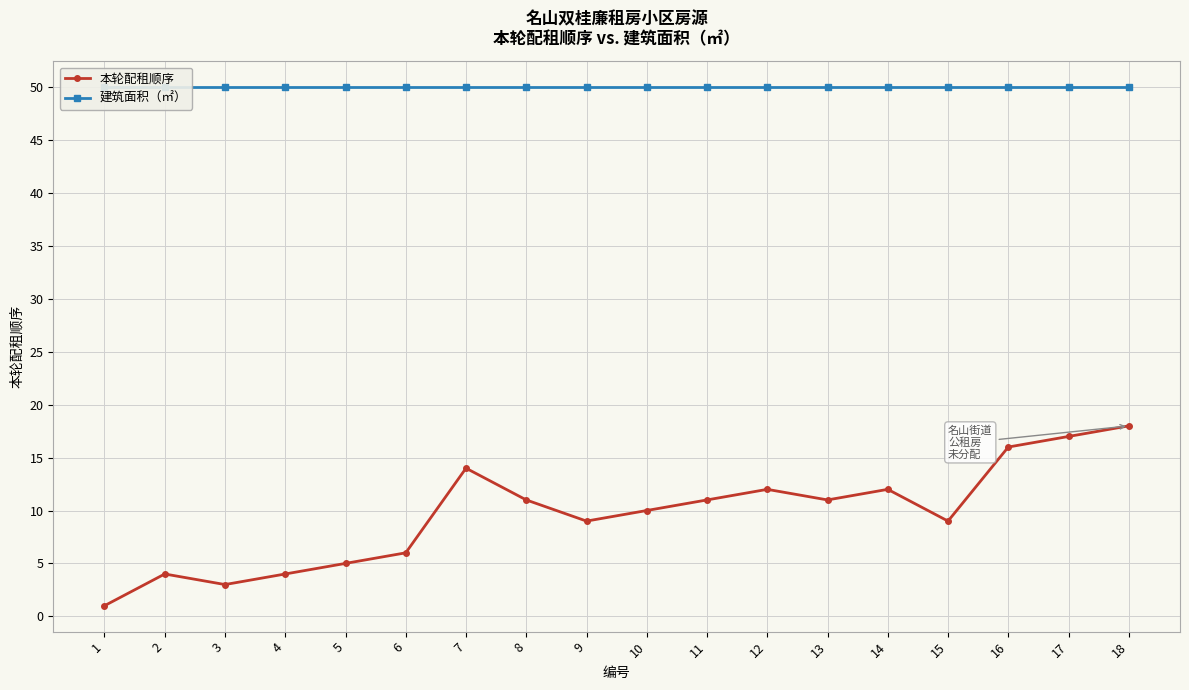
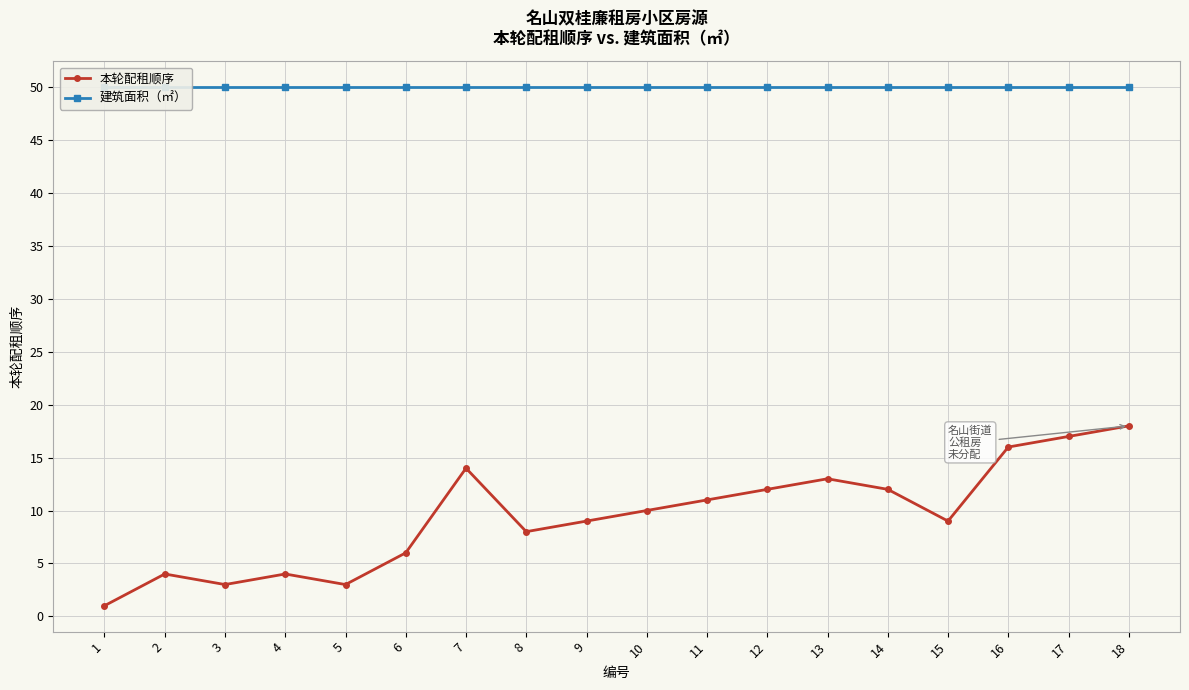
  {
    "本轮配租顺序": {
      "1": 1,
      "2": 4,
      "3": 3,
      "4": 4,
-     "5": 5,
+     "5": 3,
      "6": 6,
      "7": 14,
-     "8": 11,
+     "8": 8,
      "9": 9,
      "10": 10,
      "11": 11,
      "12": 12,
-     "13": 11,
+     "13": 13,
      "14": 12,
      "15": 9,
      "16": 16,
      "17": 17,
      "18": 18
    },
    "建筑面积（㎡）": {
      "3": 50,
      "4": 50,
      "5": 50,
      "6": 50,
      "7": 50,
      "8": 50,
      "9": 50,
      "10": 50,
      "11": 50,
      "12": 50,
      "13": 50,
      "14": 50,
      "15": 50,
      "16": 50,
      "17": 50,
      "18": 50
    }
  }
